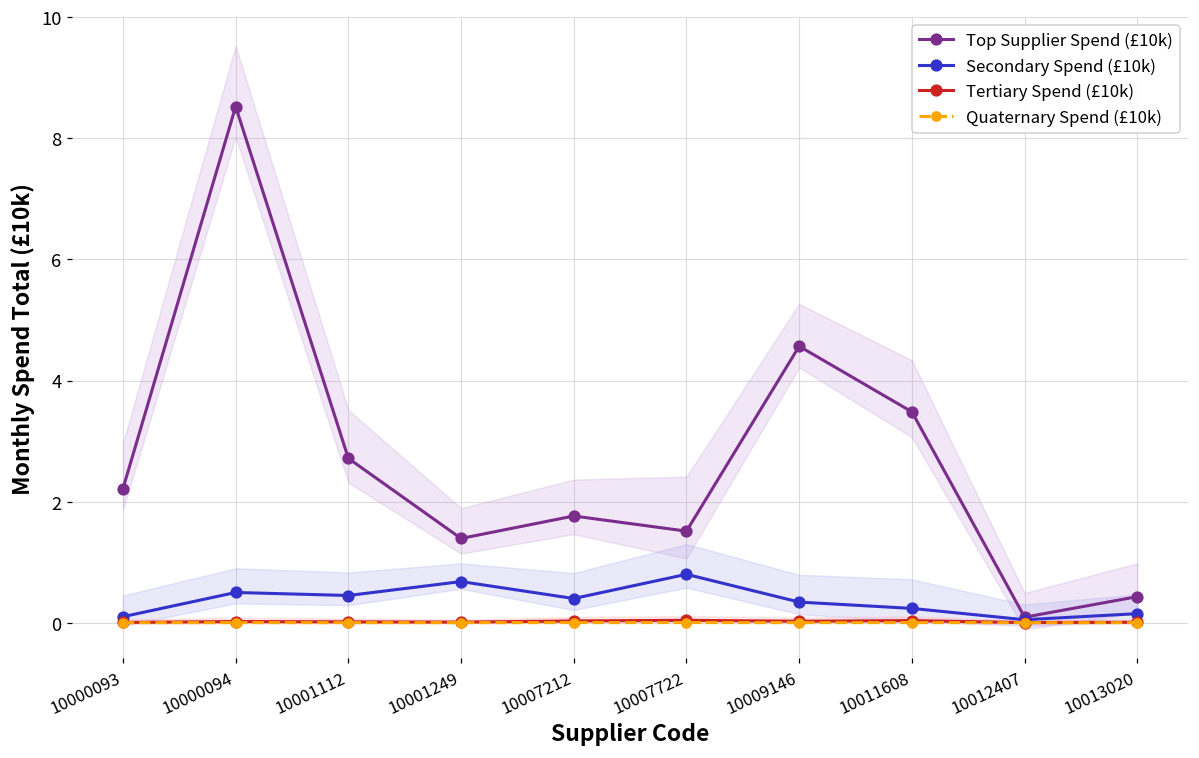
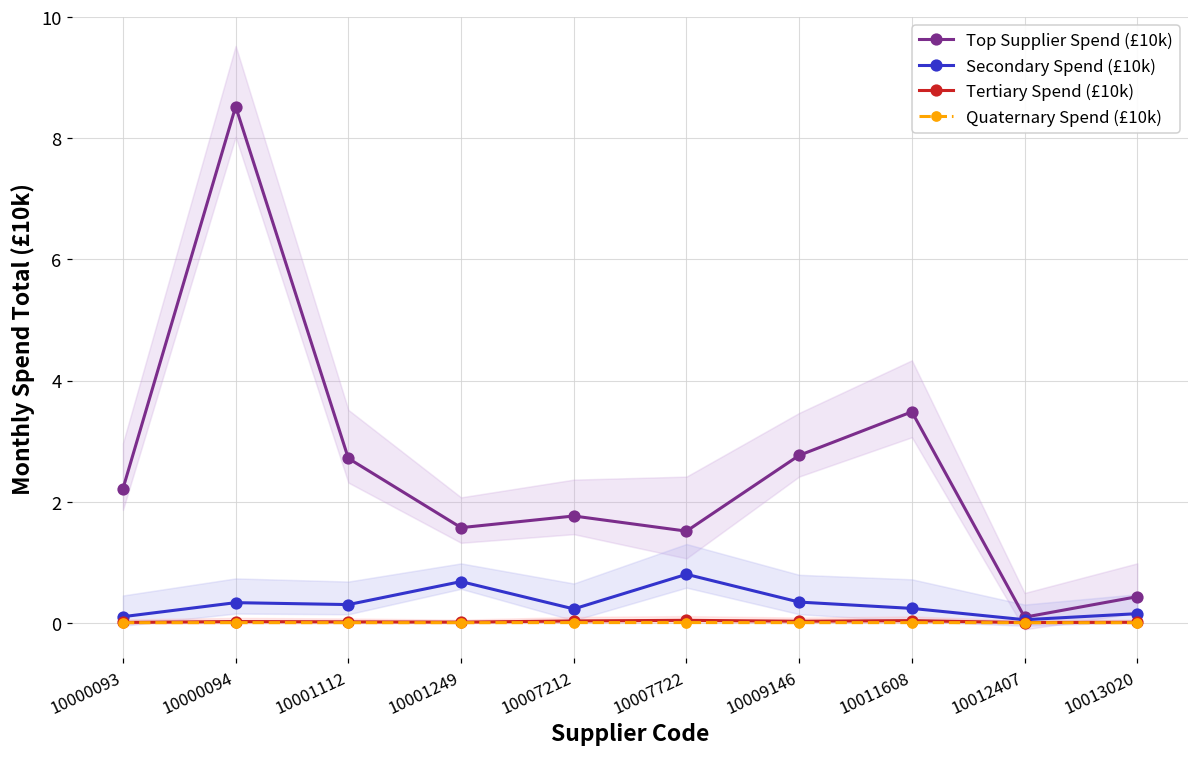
  {
    "Top Supplier Spend (£10k)": {
      "10000093": 2.2,
      "10000094": 8.5,
      "10001112": 2.7,
-     "10001249": 1.4,
+     "10001249": 1.6,
      "10007212": 1.8,
      "10007722": 1.5,
-     "10009146": 4.6,
+     "10009146": 2.8,
      "10011608": 3.5
    },
    "Secondary Spend (£10k)": {
-     "10000094": 0.5,
-     "10001112": 0.4,
+     "10000094": 0.3,
+     "10001112": 0.3,
      "10001249": 0.7,
-     "10007212": 0.4,
+     "10007212": 0.2,
      "10007722": 0.8,
      "10009146": 0.3,
      "10011608": 0.2,
      "10013020": 0.2
    }
  }
